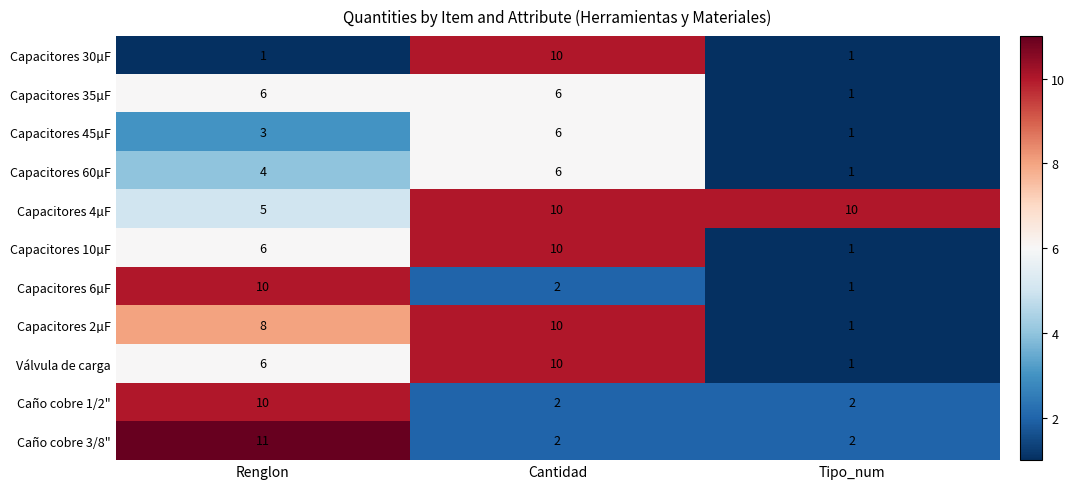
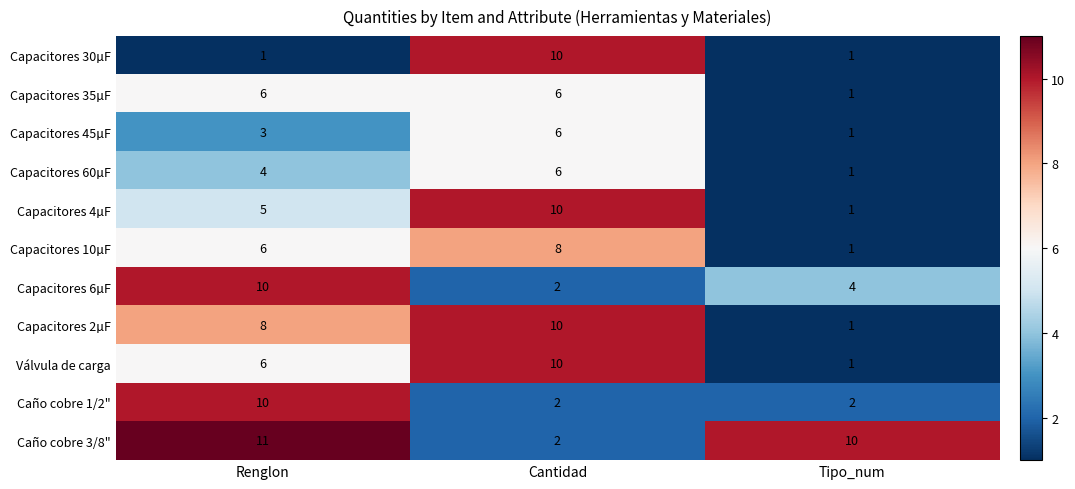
  {
    "Capacitores 30µF": {
      "Renglon": 1,
      "Cantidad": 10,
      "Tipo_num": 1
    },
    "Capacitores 35µF": {
      "Renglon": 6,
      "Cantidad": 6,
      "Tipo_num": 1
    },
    "Capacitores 45µF": {
      "Renglon": 3,
      "Cantidad": 6,
      "Tipo_num": 1
    },
    "Capacitores 60µF": {
      "Renglon": 4,
      "Cantidad": 6,
      "Tipo_num": 1
    },
    "Capacitores 4µF": {
      "Renglon": 5,
      "Cantidad": 10,
-     "Tipo_num": 10
+     "Tipo_num": 1
    },
    "Capacitores 10µF": {
      "Renglon": 6,
-     "Cantidad": 10,
+     "Cantidad": 8,
      "Tipo_num": 1
    },
    "Capacitores 6µF": {
      "Renglon": 10,
      "Cantidad": 2,
-     "Tipo_num": 1
+     "Tipo_num": 4
    },
    "Capacitores 2µF": {
      "Renglon": 8,
      "Cantidad": 10,
      "Tipo_num": 1
    },
    "Válvula de carga": {
      "Renglon": 6,
      "Cantidad": 10,
      "Tipo_num": 1
    },
    "Caño cobre 1/2\"": {
      "Renglon": 10,
      "Cantidad": 2,
      "Tipo_num": 2
    },
    "Caño cobre 3/8\"": {
      "Renglon": 11,
      "Cantidad": 2,
-     "Tipo_num": 2
+     "Tipo_num": 10
    }
  }
